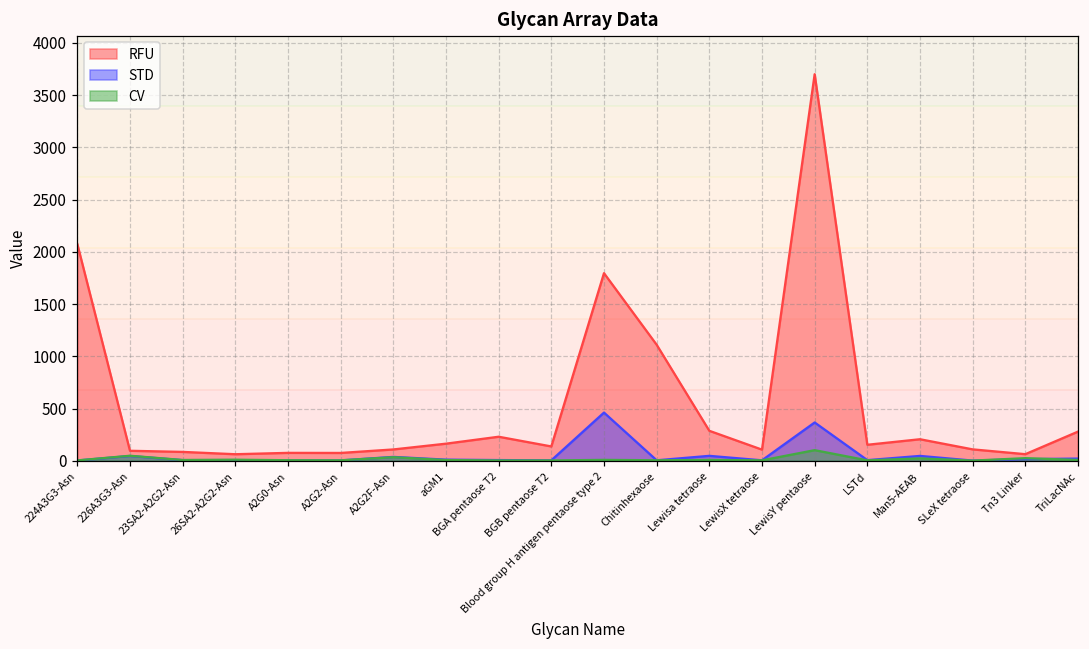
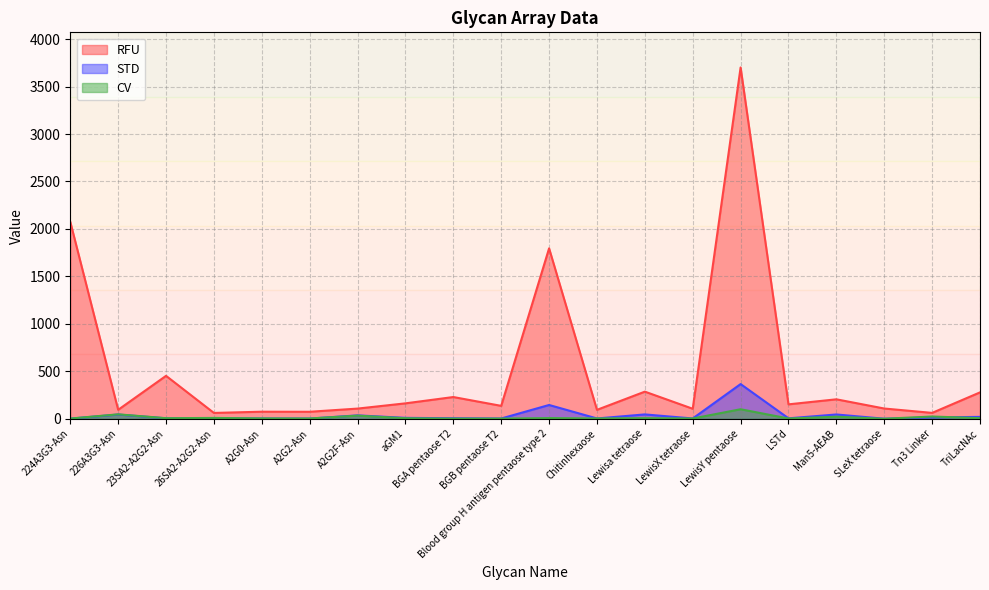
  {
    "RFU": {
      "224A3G3-Asn": 2100,
      "226A3G3-Asn": 100,
-     "23SA2-A2G2-Asn": 100,
+     "23SA2-A2G2-Asn": 500,
      "26SA2-A2G2-Asn": 100,
      "A2G0-Asn": 100,
      "A2G2-Asn": 100,
      "A2G2F-Asn": 100,
      "aGM1": 200,
      "BGA pentaose T2": 200,
      "BGB pentaose T2": 100,
      "Blood group H antigen pentaose type 2": 1800,
-     "Chitinhexaose": 1100,
+     "Chitinhexaose": 100,
      "Lewisa tetraose": 300,
      "LewisX tetraose": 100,
      "LewisY pentaose": 3700,
      "LSTd": 200,
      "Man5-AEAB": 200,
      "SLeX tetraose": 100,
      "Tn3 Linker": 100,
      "TriLacNAc": 300
    },
    "STD": {
-     "Blood group H antigen pentaose type 2": 500,
+     "Blood group H antigen pentaose type 2": 100,
      "Lewisa tetraose": 0,
      "LewisY pentaose": 400
    },
    "CV": {
      "Blood group H antigen pentaose type 2": 0,
      "Lewisa tetraose": 0,
      "LewisY pentaose": 100
    }
  }
